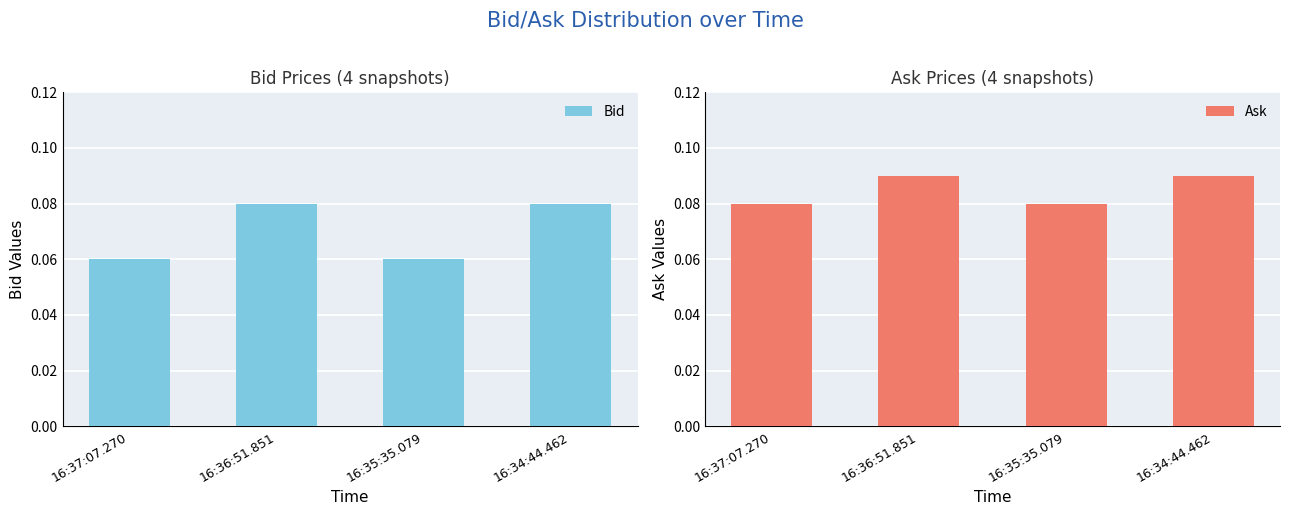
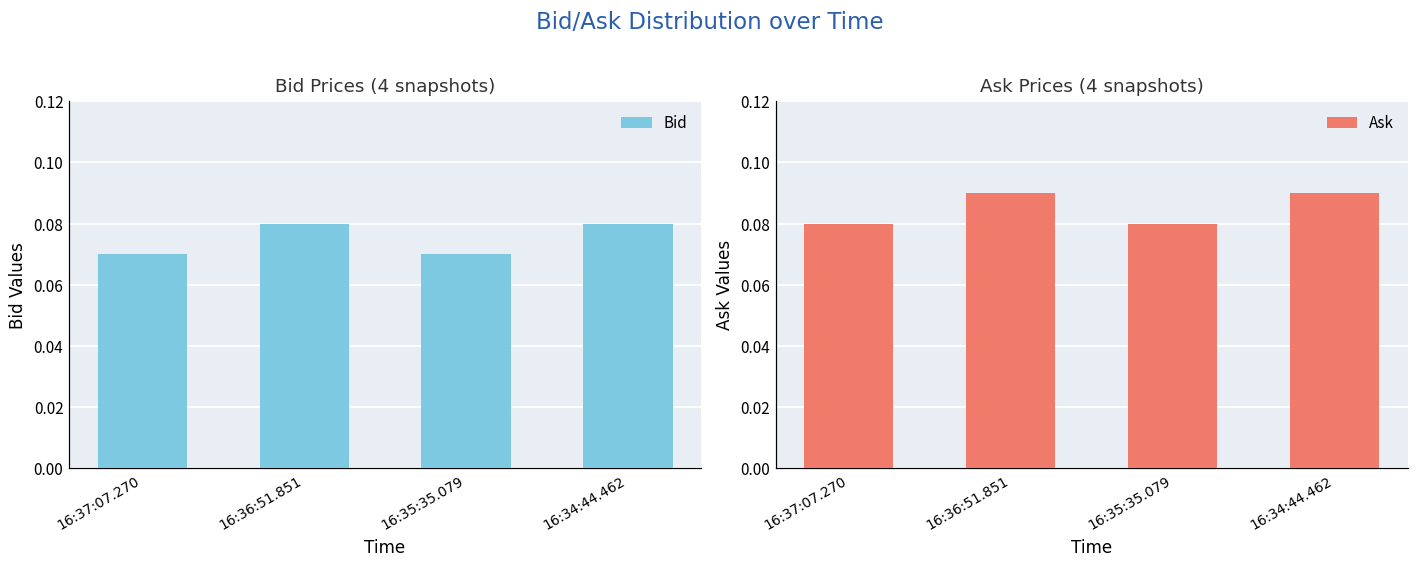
  {
    "Bid Prices (4 snapshots)": {
-     "16:37:07.270": 0.06,
+     "16:37:07.270": 0.07,
      "16:36:51.851": 0.08,
-     "16:35:35.079": 0.06,
+     "16:35:35.079": 0.07,
      "16:34:44.462": 0.08
    },
    "Ask Prices (4 snapshots)": {
      "16:37:07.270": 0.080,
      "16:36:51.851": 0.090,
      "16:35:35.079": 0.080,
      "16:34:44.462": 0.090
    }
  }
